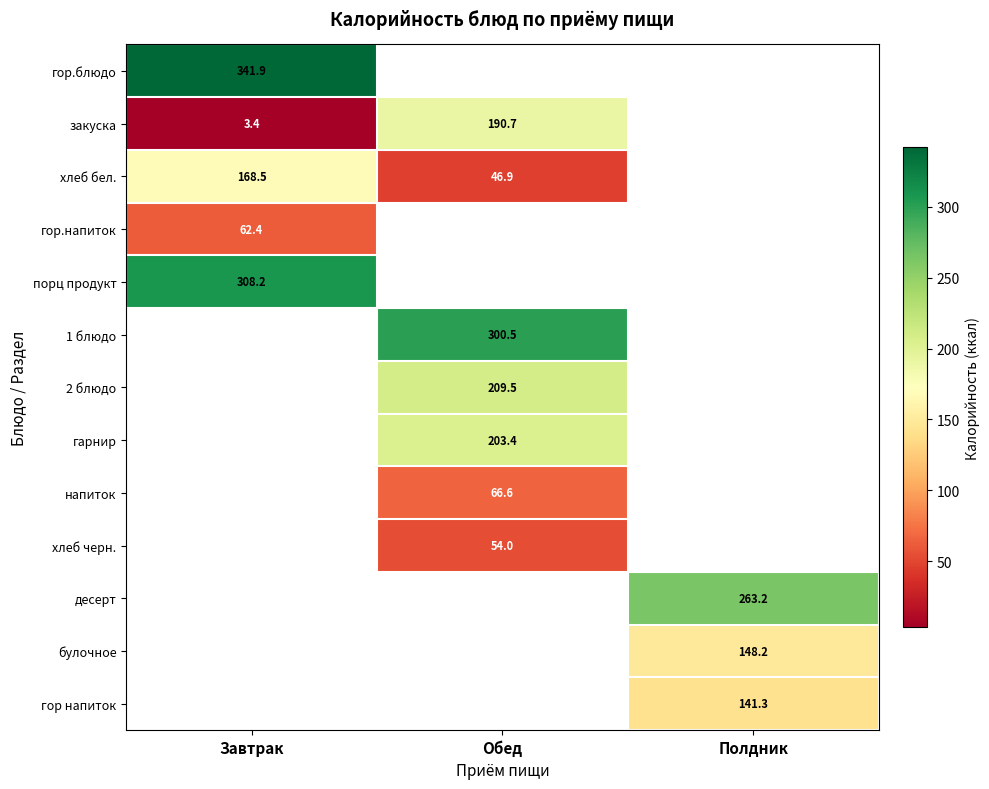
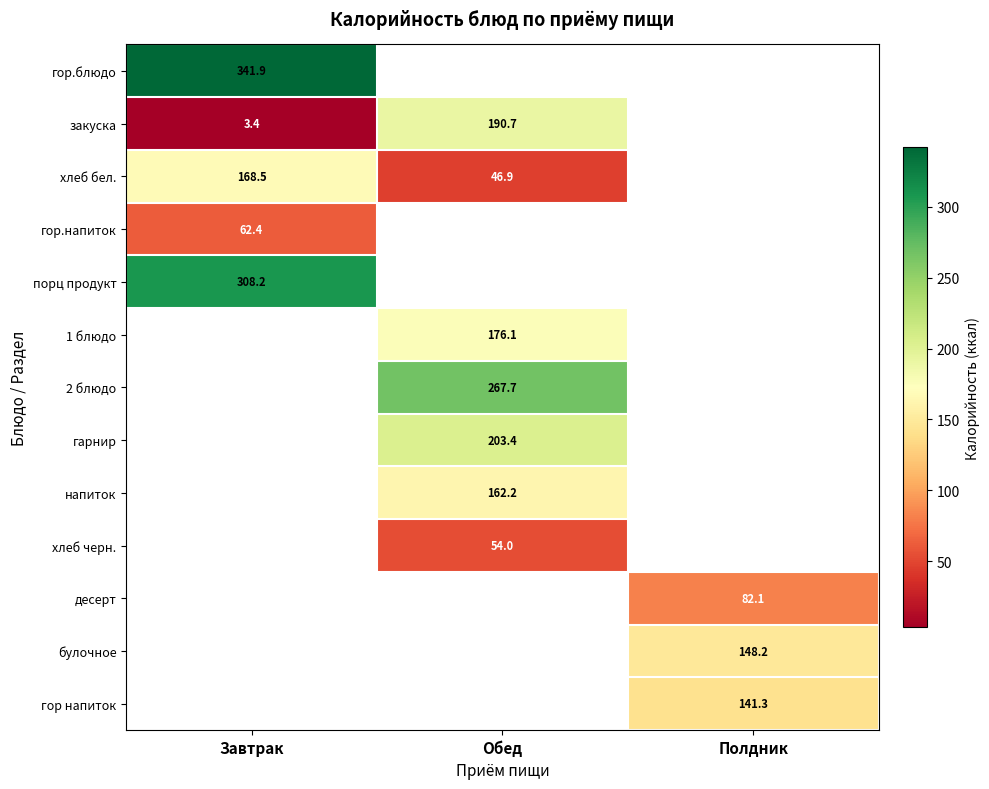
  {
    "гор.блюдо": {
      "Завтрак": 341.9
    },
    "закуска": {
      "Завтрак": 3.4,
      "Обед": 190.7
    },
    "хлеб бел.": {
      "Завтрак": 168.5,
      "Обед": 46.9
    },
    "гор.напиток": {
      "Завтрак": 62.4
    },
    "порц продукт": {
      "Завтрак": 308.2
    },
    "1 блюдо": {
-     "Обед": 300.5
+     "Обед": 176.1
    },
    "2 блюдо": {
-     "Обед": 209.5
+     "Обед": 267.7
    },
    "гарнир": {
      "Обед": 203.4
    },
    "напиток": {
-     "Обед": 66.6
+     "Обед": 162.2
    },
    "хлеб черн.": {
      "Обед": 54.0
    },
    "десерт": {
-     "Полдник": 263.2
+     "Полдник": 82.1
    },
    "булочное": {
      "Полдник": 148.2
    },
    "гор напиток": {
      "Полдник": 141.3
    }
  }
